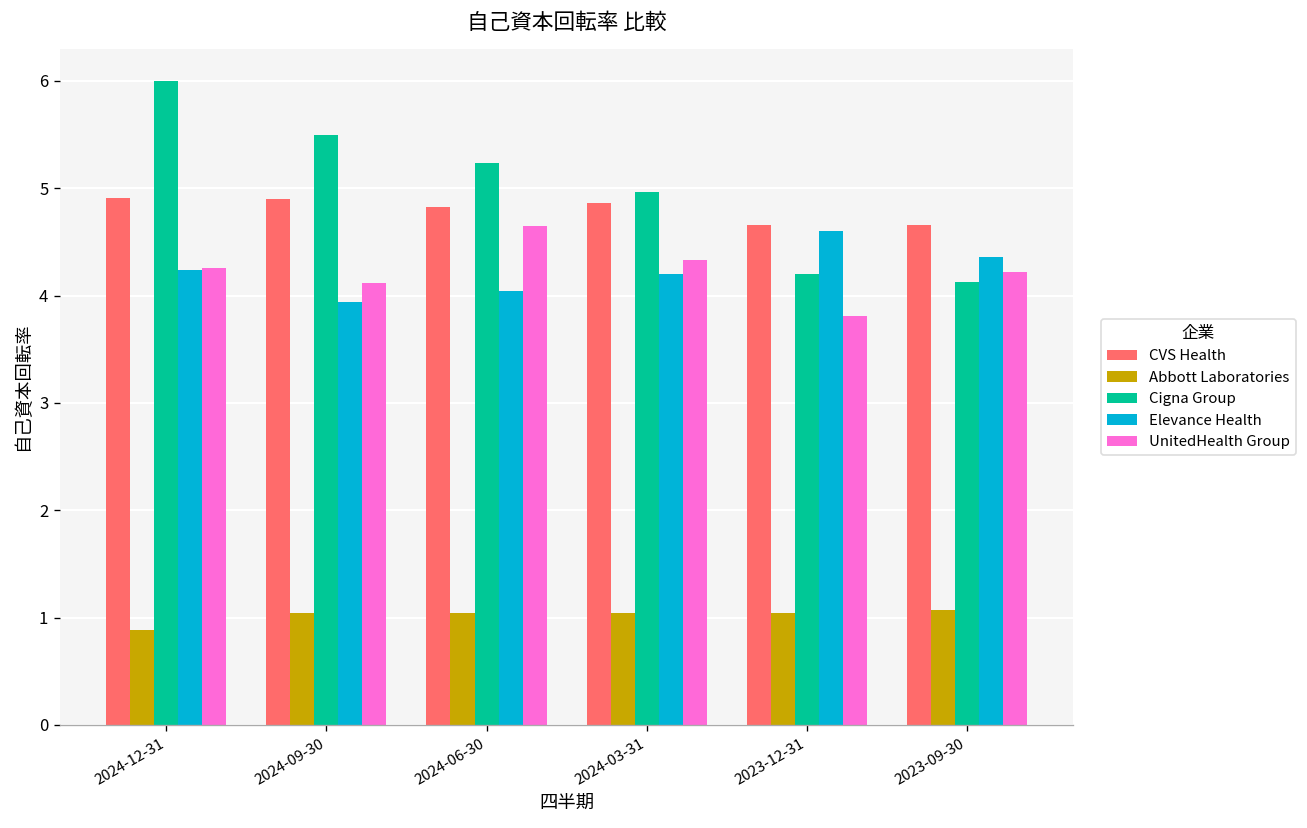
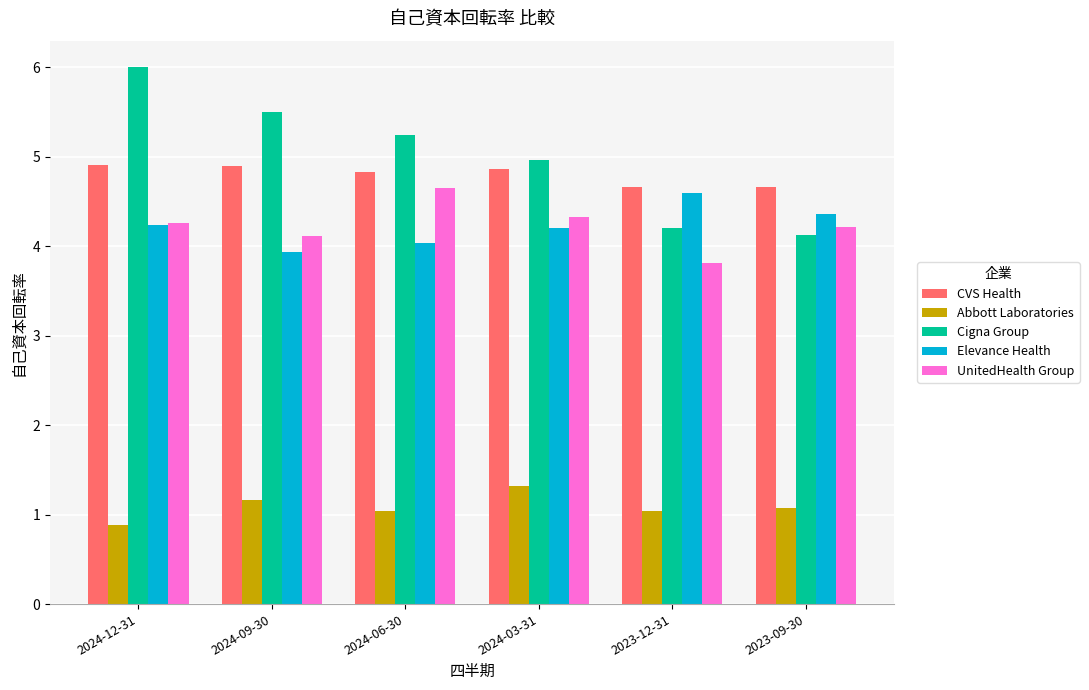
  {
    "CVS Health": {
      "2024-12-31": 4.9,
      "2024-09-30": 4.9,
      "2024-06-30": 4.8,
      "2024-03-31": 4.9,
      "2023-12-31": 4.7,
      "2023-09-30": 4.7
    },
    "Abbott Laboratories": {
      "2024-12-31": 0.9,
-     "2024-09-30": 1.0,
+     "2024-09-30": 1.2,
      "2024-06-30": 1.0,
-     "2024-03-31": 1.0,
+     "2024-03-31": 1.3,
      "2023-12-31": 1.0,
      "2023-09-30": 1.1
    },
    "Cigna Group": {
      "2024-12-31": 6.0,
      "2024-09-30": 5.5,
      "2024-06-30": 5.2,
      "2024-03-31": 5.0,
      "2023-12-31": 4.2,
      "2023-09-30": 4.1
    },
    "Elevance Health": {
      "2024-12-31": 4.2,
      "2024-09-30": 3.9,
      "2024-06-30": 4.0,
      "2024-03-31": 4.2,
      "2023-12-31": 4.6,
      "2023-09-30": 4.4
    },
    "UnitedHealth Group": {
      "2024-12-31": 4.3,
      "2024-09-30": 4.1,
      "2024-06-30": 4.7,
      "2024-03-31": 4.3,
      "2023-12-31": 3.8,
      "2023-09-30": 4.2
    }
  }
